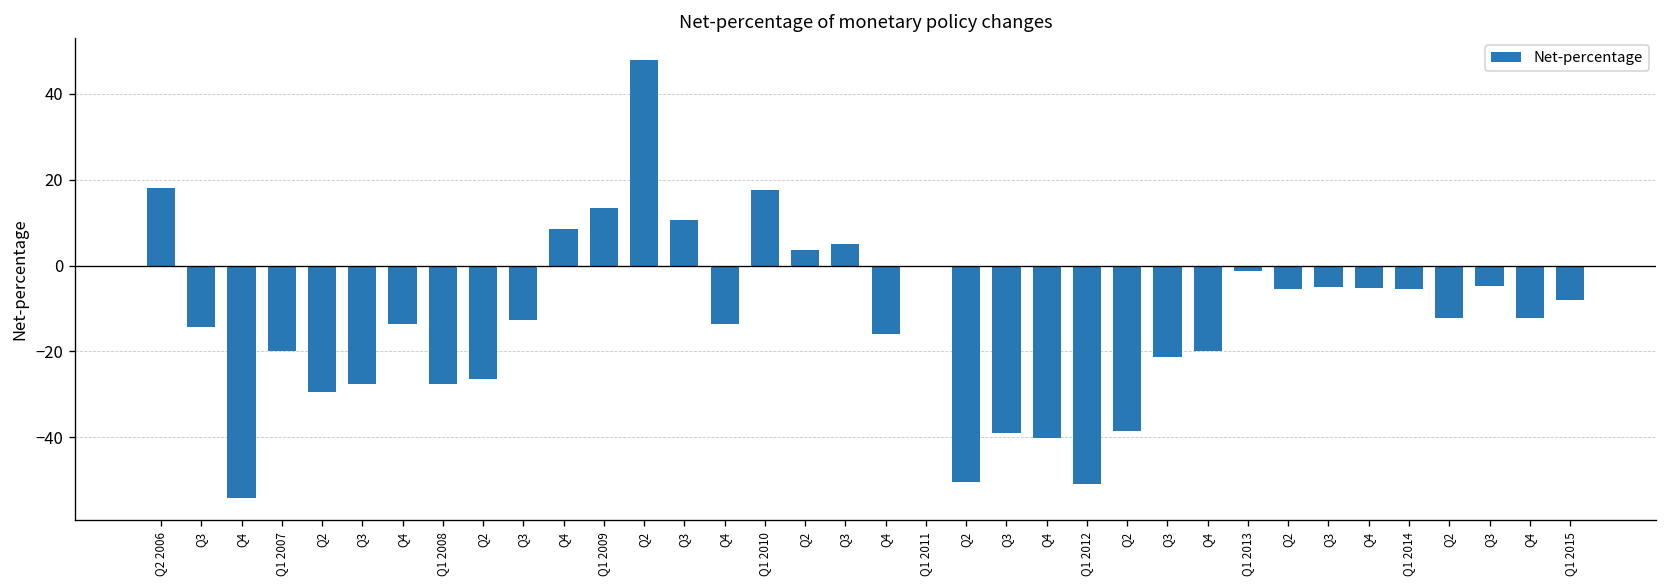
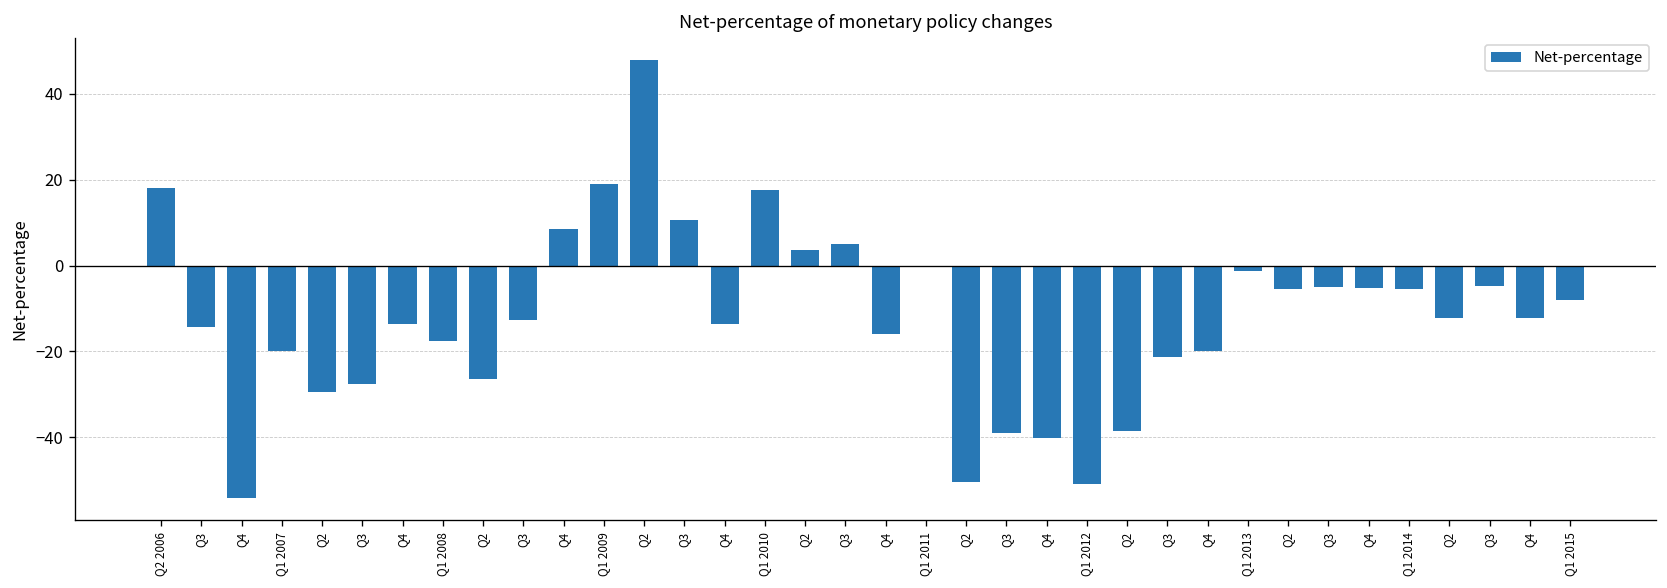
  {
    "Q2 2006": 18,
    "Q1 2007": -20,
-   "Q1 2008": -28,
-   "Q1 2009": 14,
+   "Q1 2008": -18,
+   "Q1 2009": 19,
    "Q1 2010": 18,
    "Q1 2011": 0,
    "Q1 2012": -51,
    "Q1 2013": -1,
    "Q1 2014": -6,
    "Q1 2015": -8
  }
